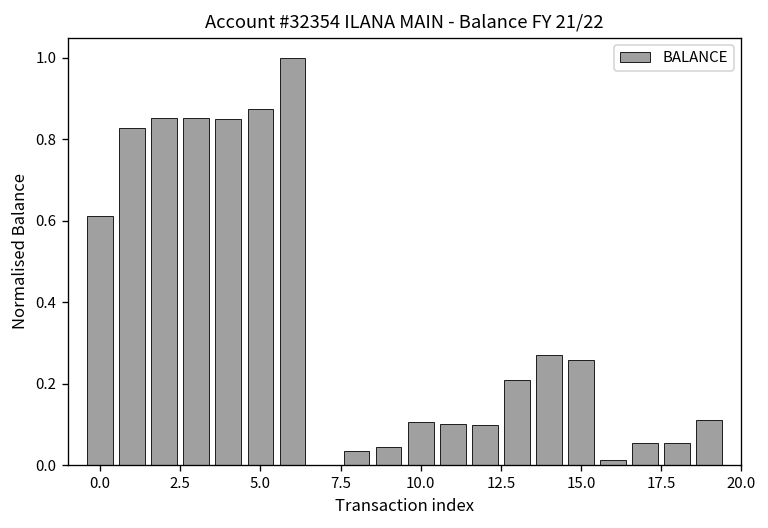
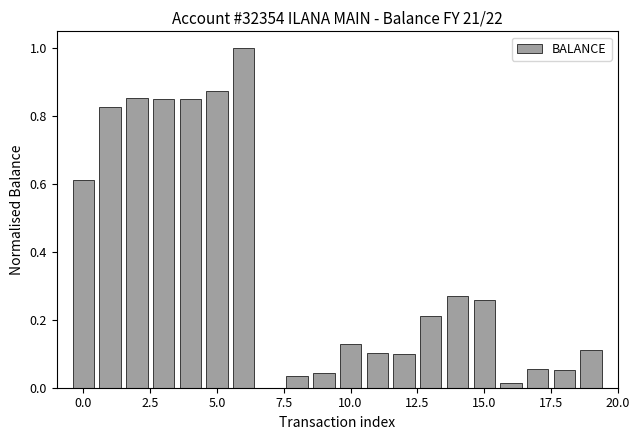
  {
    "0.0": 0.61,
    "5.0": 0.88,
-   "10.0": 0.11,
+   "10.0": 0.13,
    "15.0": 0.26
  }
